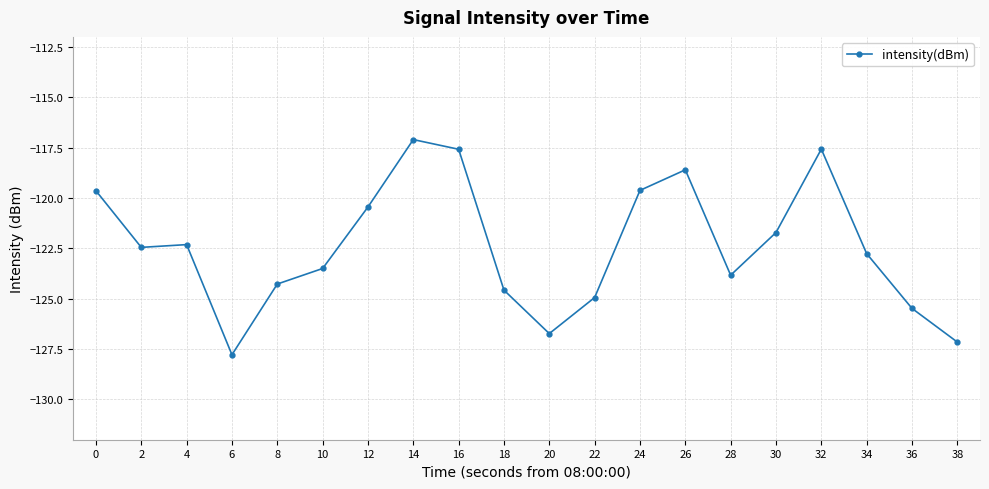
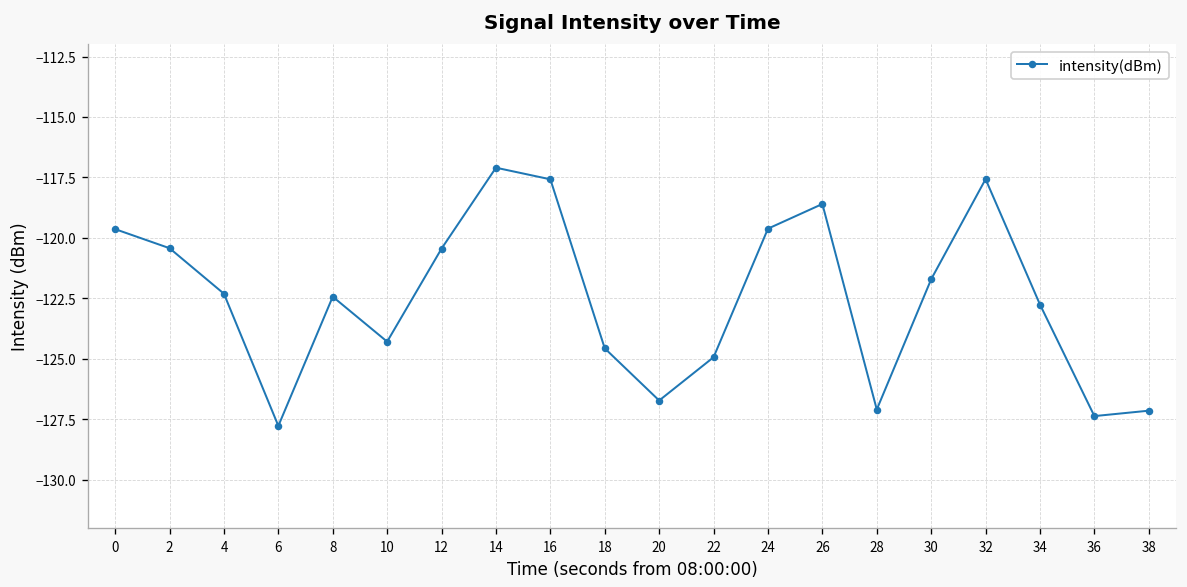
  {
    "0": -119.6,
-   "2": -122.5,
+   "2": -120.4,
    "4": -122.3,
    "6": -127.8,
-   "8": -124.3,
-   "10": -123.5,
+   "8": -122.4,
+   "10": -124.3,
    "12": -120.4,
    "14": -117.1,
    "16": -117.6,
    "18": -124.6,
    "20": -126.7,
    "22": -124.9,
    "24": -119.6,
    "26": -118.6,
-   "28": -123.8,
+   "28": -127.1,
    "30": -121.7,
    "32": -117.6,
    "34": -122.8,
-   "36": -125.5,
+   "36": -127.4,
    "38": -127.2
  }
